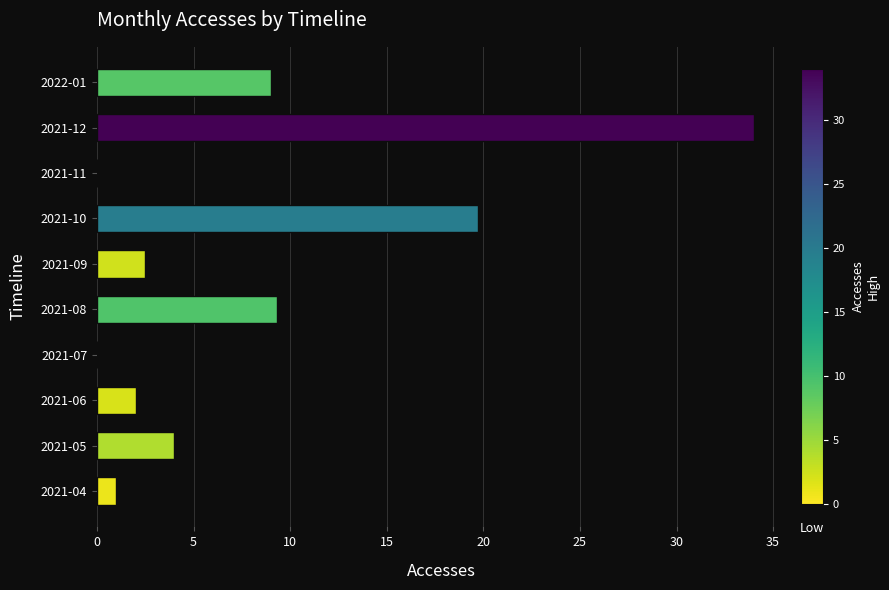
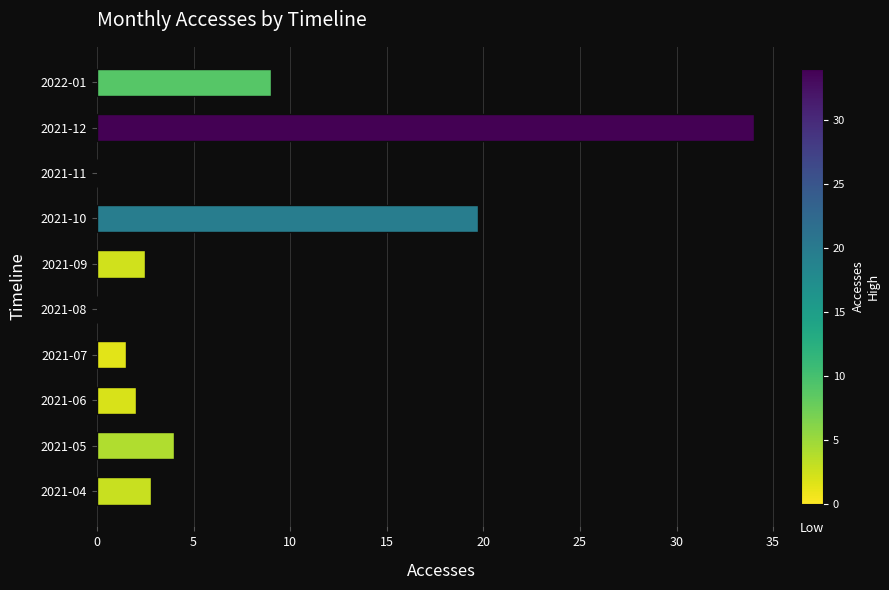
  {
    "2022-01": 9.0,
    "2021-12": 34.0,
    "2021-11": 0.0,
    "2021-10": 19.7,
    "2021-09": 2.5,
-   "2021-08": 9.3,
-   "2021-07": 0.0,
+   "2021-08": 0.0,
+   "2021-07": 1.5,
    "2021-06": 2.0,
    "2021-05": 4.0,
-   "2021-04": 1.0
+   "2021-04": 2.8
  }
